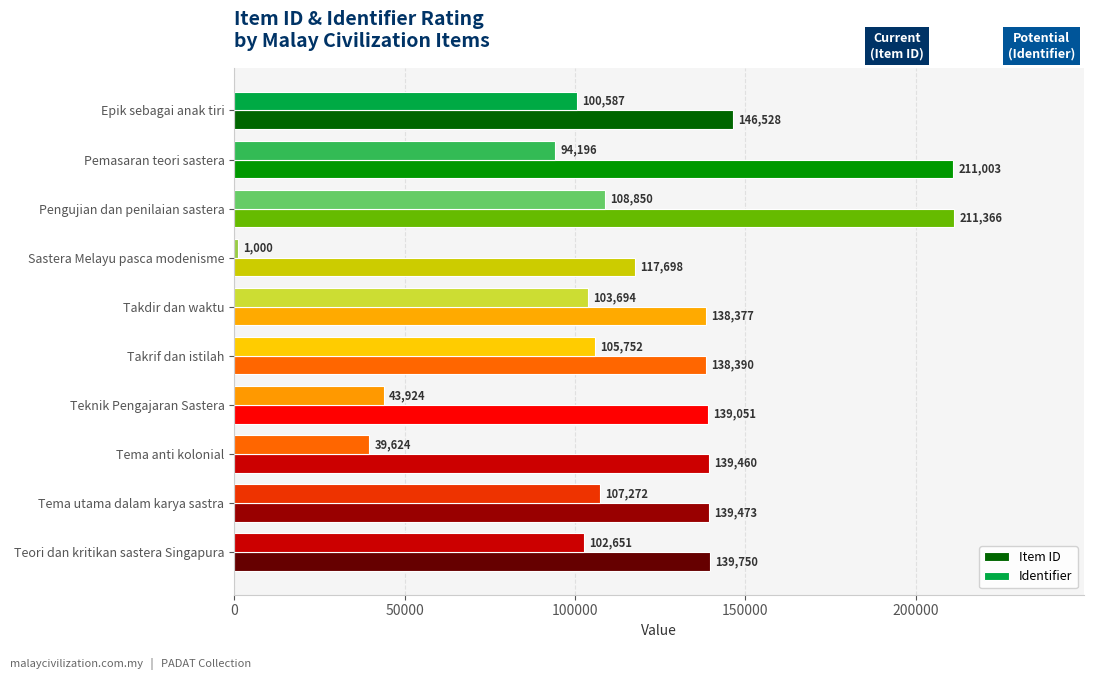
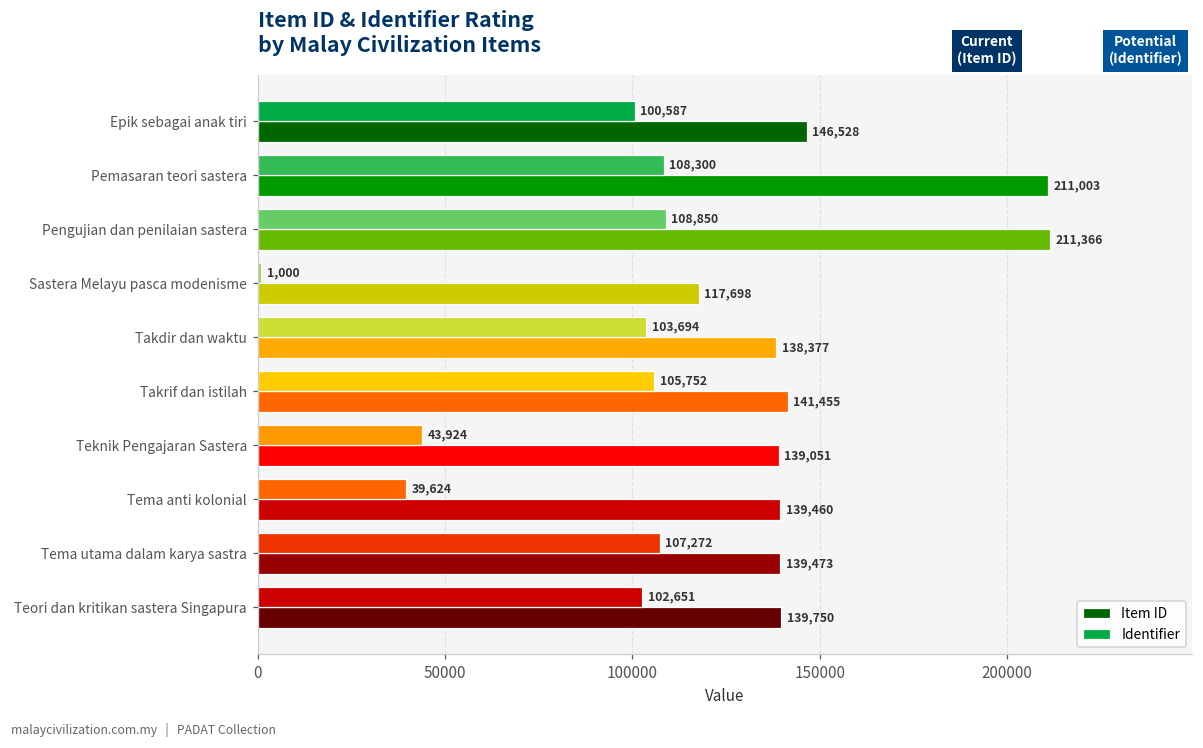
  {
    "Item ID": {
      "Epik sebagai anak tiri": "146,528",
      "Pemasaran teori sastera": "211,003",
      "Pengujian dan penilaian sastera": "211,366",
      "Sastera Melayu pasca modenisme": "117,698",
      "Takdir dan waktu": "138,377",
-     "Takrif dan istilah": "138,390",
+     "Takrif dan istilah": "141,455",
      "Teknik Pengajaran Sastera": "139,051",
      "Tema anti kolonial": "139,460",
      "Tema utama dalam karya sastra": "139,473",
      "Teori dan kritikan sastera Singapura": "139,750"
    },
    "Identifier": {
      "Epik sebagai anak tiri": "100,587",
-     "Pemasaran teori sastera": "94,196",
+     "Pemasaran teori sastera": "108,300",
      "Pengujian dan penilaian sastera": "108,850",
      "Sastera Melayu pasca modenisme": "1,000",
      "Takdir dan waktu": "103,694",
      "Takrif dan istilah": "105,752",
      "Teknik Pengajaran Sastera": "43,924",
      "Tema anti kolonial": "39,624",
      "Tema utama dalam karya sastra": "107,272",
      "Teori dan kritikan sastera Singapura": "102,651"
    }
  }
